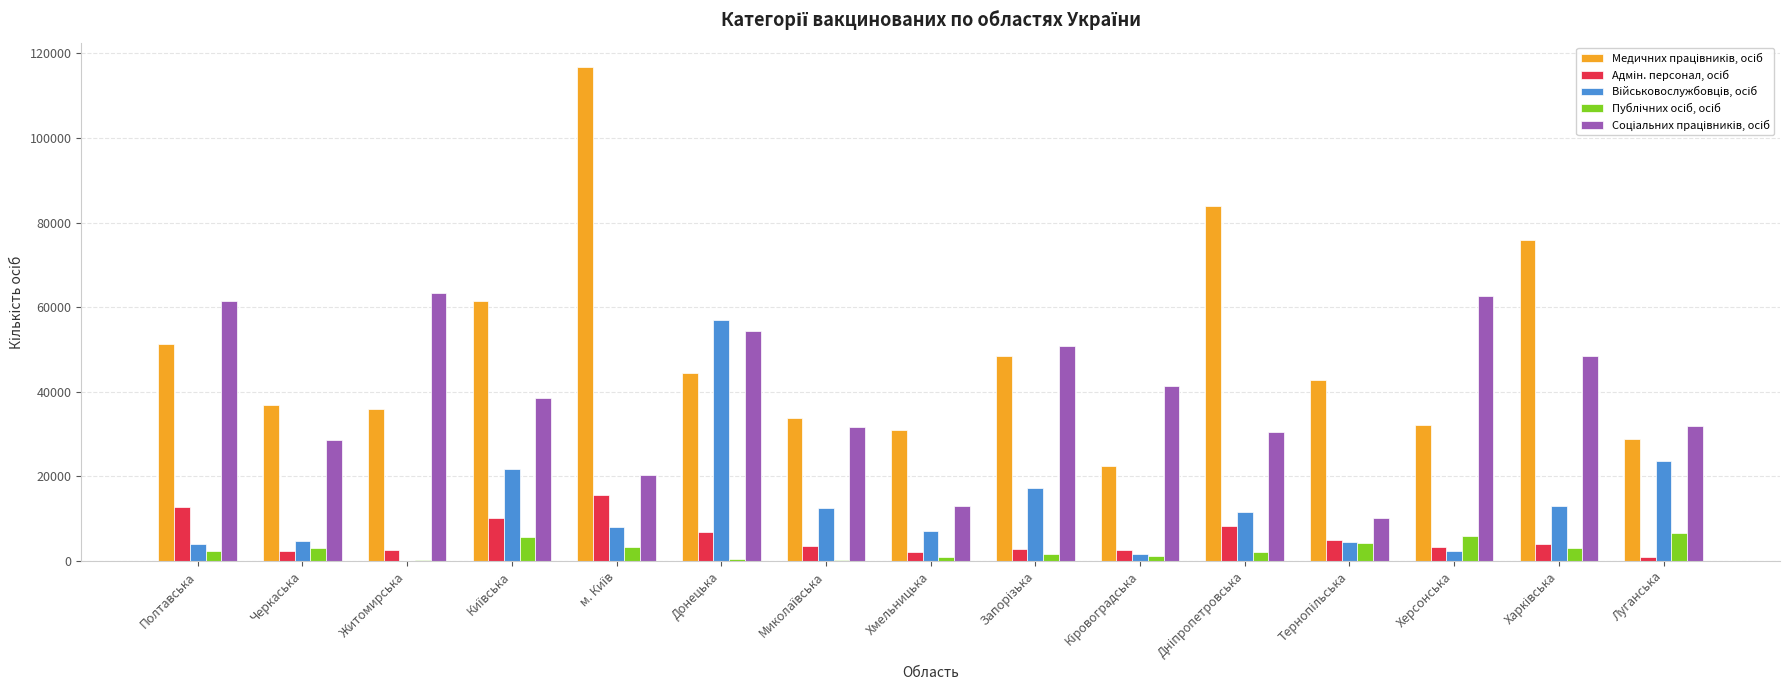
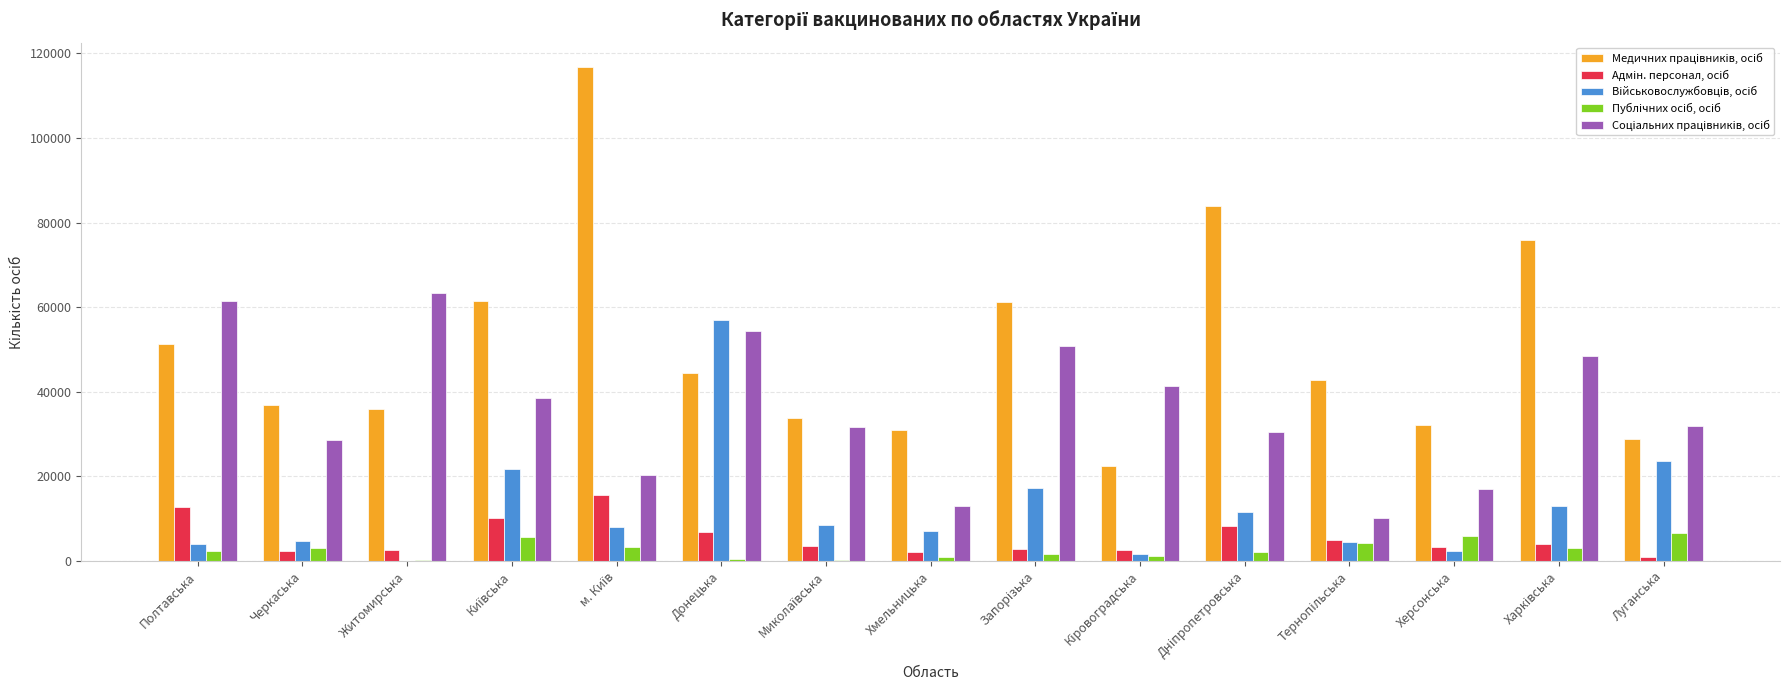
  {
    "Медичних працівників, осіб": {
      "Полтавська": 51000,
      "Черкаська": 37000,
      "Житомирська": 36000,
      "Київська": 61000,
      "м. Київ": 117000,
      "Донецька": 45000,
      "Миколаївська": 34000,
      "Хмельницька": 31000,
-     "Запорізька": 49000,
+     "Запорізька": 61000,
      "Кіровоградська": 23000,
      "Дніпропетровська": 84000,
      "Тернопільська": 43000,
      "Херсонська": 32000,
      "Харківська": 76000,
      "Луганська": 29000
    },
    "Адмін. персонал, осіб": {
      "Полтавська": 13000,
      "Черкаська": 2000,
      "Житомирська": 3000,
      "Київська": 10000,
      "м. Київ": 16000,
      "Донецька": 7000,
      "Миколаївська": 3000,
      "Хмельницька": 2000,
      "Запорізька": 3000,
      "Кіровоградська": 3000,
      "Дніпропетровська": 8000,
      "Тернопільська": 5000,
      "Херсонська": 3000,
      "Харківська": 4000,
      "Луганська": 1000
    },
    "Військовослужбовців, осіб": {
      "Полтавська": 4000,
      "Черкаська": 5000,
      "Житомирська": 0,
      "Київська": 22000,
      "м. Київ": 8000,
      "Донецька": 57000,
-     "Миколаївська": 13000,
+     "Миколаївська": 8000,
      "Хмельницька": 7000,
      "Запорізька": 17000,
      "Кіровоградська": 2000,
      "Дніпропетровська": 12000,
      "Тернопільська": 4000,
      "Херсонська": 2000,
      "Харківська": 13000,
      "Луганська": 24000
    },
    "Публічних осіб, осіб": {
      "Полтавська": 2000,
      "Черкаська": 3000,
      "Київська": 6000,
      "м. Київ": 3000,
      "Хмельницька": 1000,
      "Запорізька": 2000,
      "Кіровоградська": 1000,
      "Дніпропетровська": 2000,
      "Тернопільська": 4000,
      "Херсонська": 6000,
      "Харківська": 3000,
      "Луганська": 7000
    },
    "Соціальних працівників, осіб": {
      "Полтавська": 61000,
      "Черкаська": 29000,
      "Житомирська": 63000,
      "Київська": 39000,
      "м. Київ": 20000,
      "Донецька": 54000,
      "Миколаївська": 32000,
      "Хмельницька": 13000,
      "Запорізька": 51000,
      "Кіровоградська": 41000,
      "Дніпропетровська": 30000,
      "Тернопільська": 10000,
-     "Херсонська": 63000,
+     "Херсонська": 17000,
      "Харківська": 48000,
      "Луганська": 32000
    }
  }
